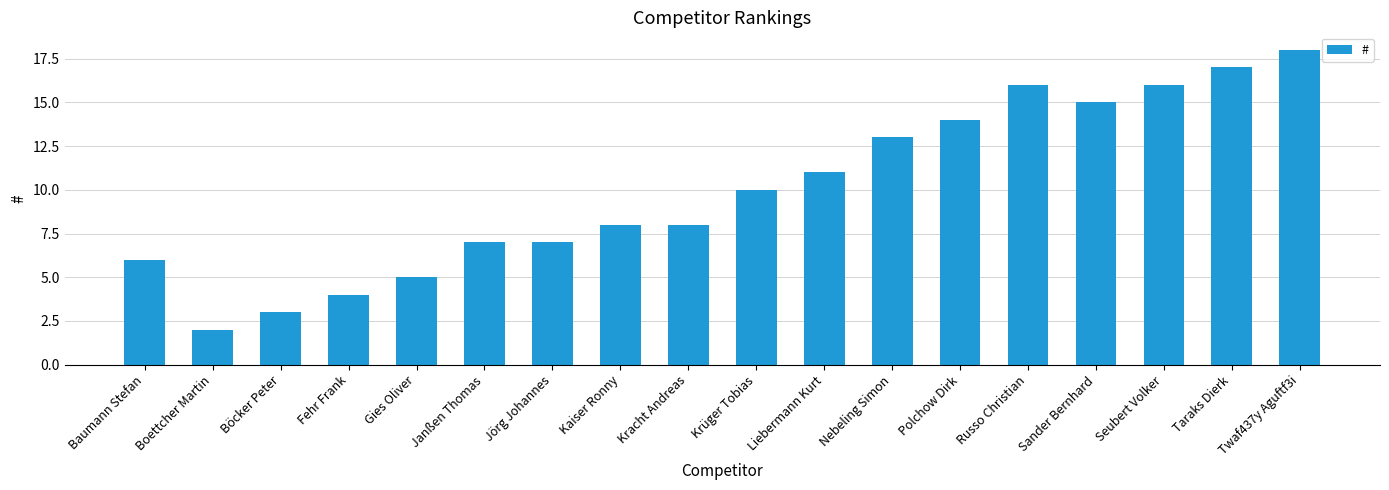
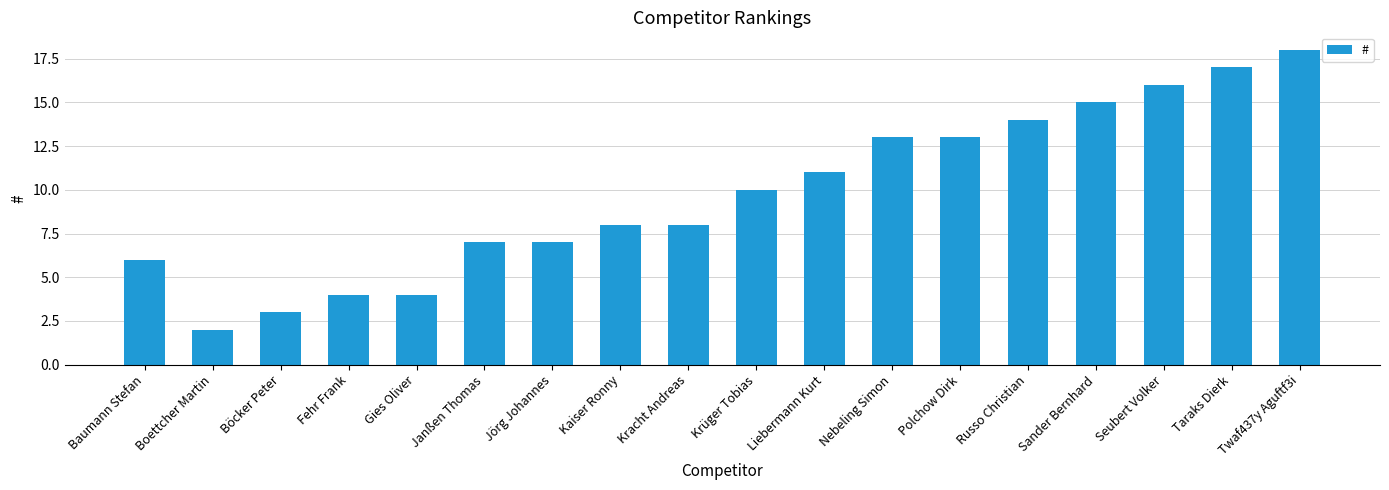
  {
    "Baumann Stefan": 6,
    "Boettcher Martin": 2,
    "Böcker Peter": 3,
    "Fehr Frank": 4,
-   "Gies Oliver": 5,
+   "Gies Oliver": 4,
    "Janßen Thomas": 7,
    "Jörg Johannes": 7,
    "Kaiser Ronny": 8,
    "Kracht Andreas": 8,
    "Krüger Tobias": 10,
    "Liebermann Kurt": 11,
    "Nebeling Simon": 13,
-   "Polchow Dirk": 14,
-   "Russo Christian": 16,
+   "Polchow Dirk": 13,
+   "Russo Christian": 14,
    "Sander Bernhard": 15,
    "Seubert Volker": 16,
    "Taraks Dierk": 17,
    "Twaf437y Aguftf3i": 18
  }
